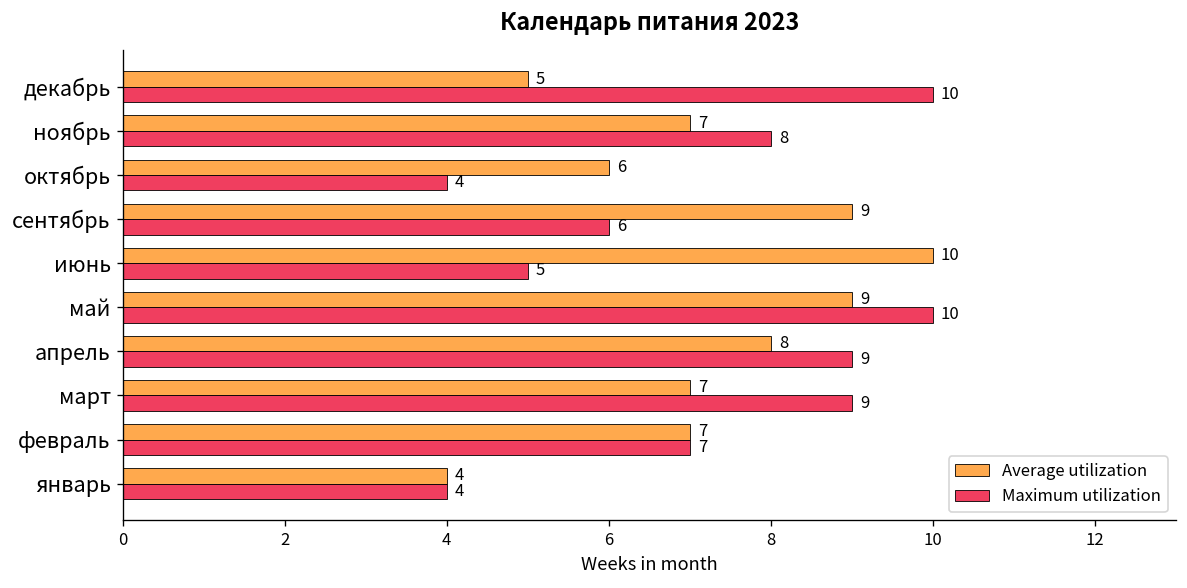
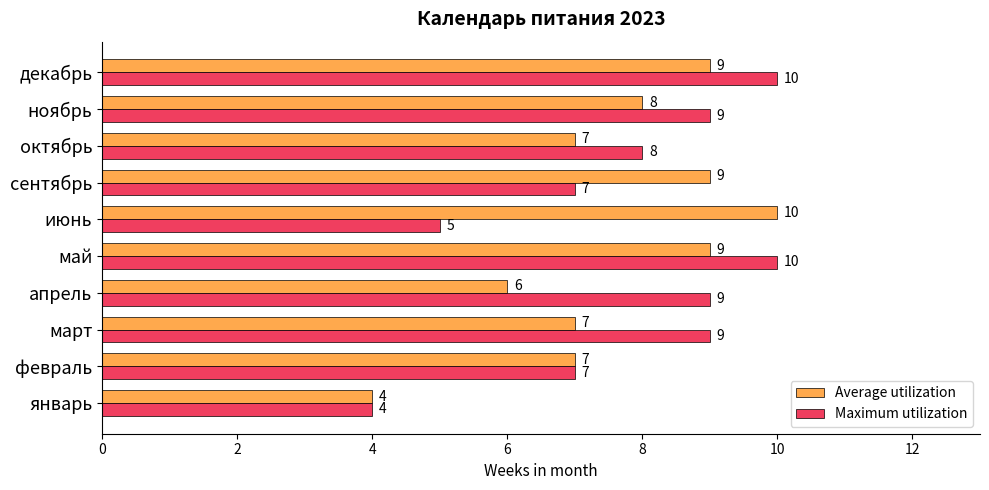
  {
    "Average utilization": {
-     "декабрь": 5,
-     "ноябрь": 7,
-     "октябрь": 6,
+     "декабрь": 9,
+     "ноябрь": 8,
+     "октябрь": 7,
      "сентябрь": 9,
      "июнь": 10,
      "май": 9,
-     "апрель": 8,
+     "апрель": 6,
      "март": 7,
      "февраль": 7,
      "январь": 4
    },
    "Maximum utilization": {
      "декабрь": 10,
-     "ноябрь": 8,
-     "октябрь": 4,
-     "сентябрь": 6,
+     "ноябрь": 9,
+     "октябрь": 8,
+     "сентябрь": 7,
      "июнь": 5,
      "май": 10,
      "апрель": 9,
      "март": 9,
      "февраль": 7,
      "январь": 4
    }
  }
